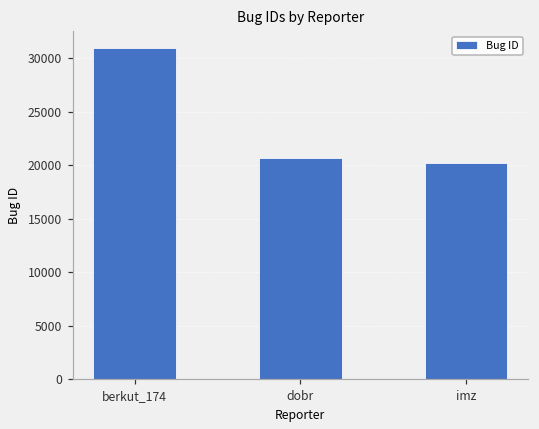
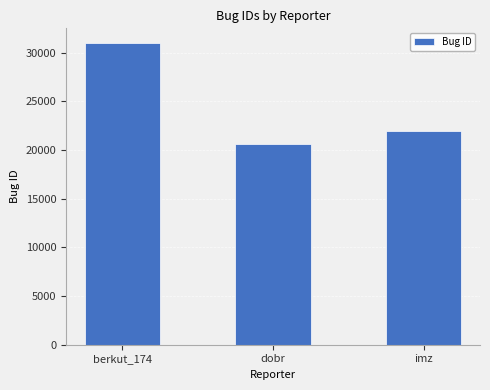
  {
    "berkut_174": 31000,
    "dobr": 21000,
-   "imz": 20000
+   "imz": 22000
  }
